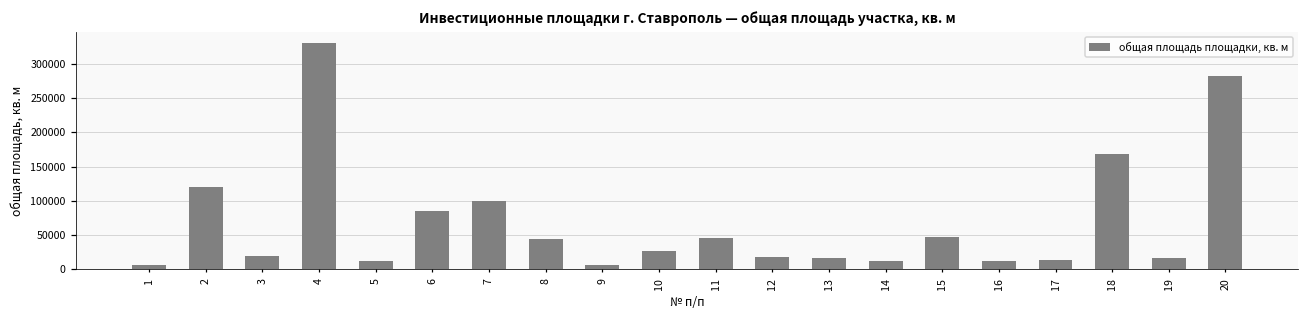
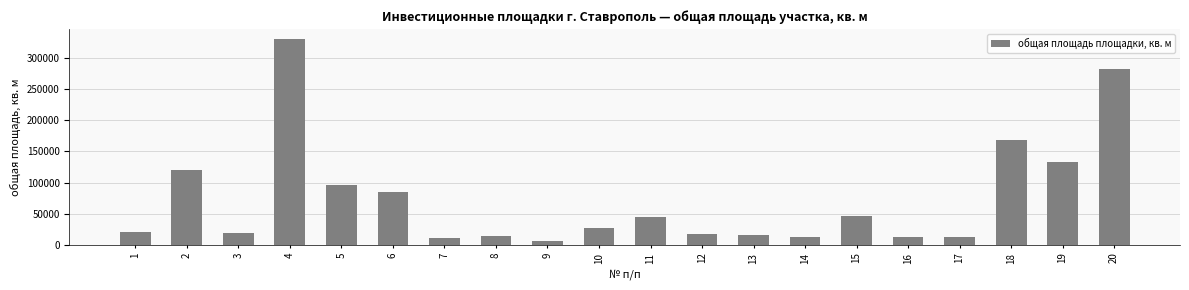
  {
-   "1": 10000,
+   "1": 20000,
    "2": 120000,
    "3": 20000,
    "4": 330000,
-   "5": 10000,
+   "5": 100000,
    "6": 90000,
-   "7": 100000,
-   "8": 40000,
+   "7": 10000,
+   "8": 10000,
    "9": 10000,
    "10": 30000,
    "11": 50000,
    "12": 20000,
    "13": 20000,
    "14": 10000,
    "15": 50000,
    "16": 10000,
    "17": 10000,
    "18": 170000,
-   "19": 20000,
+   "19": 130000,
    "20": 280000
  }
